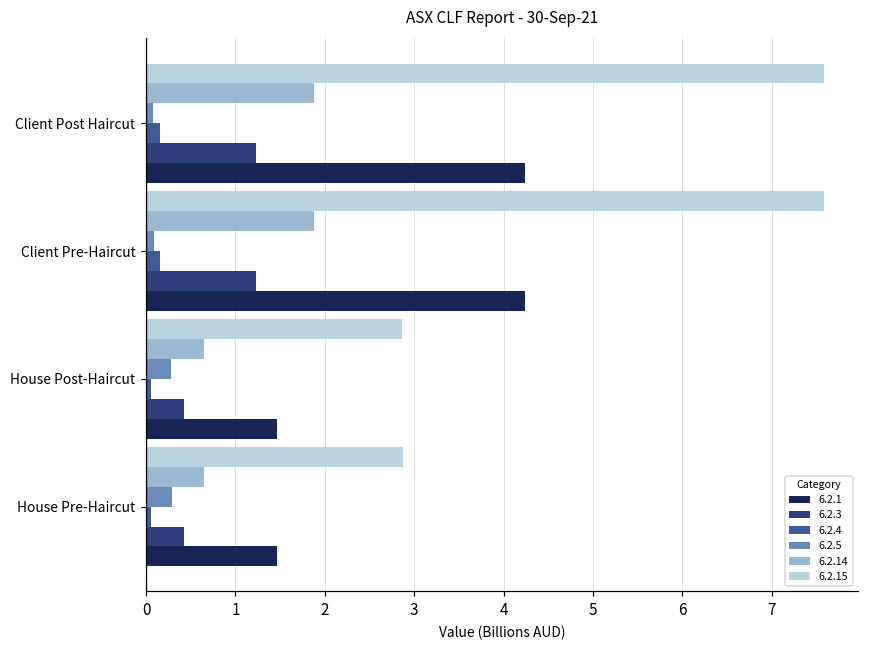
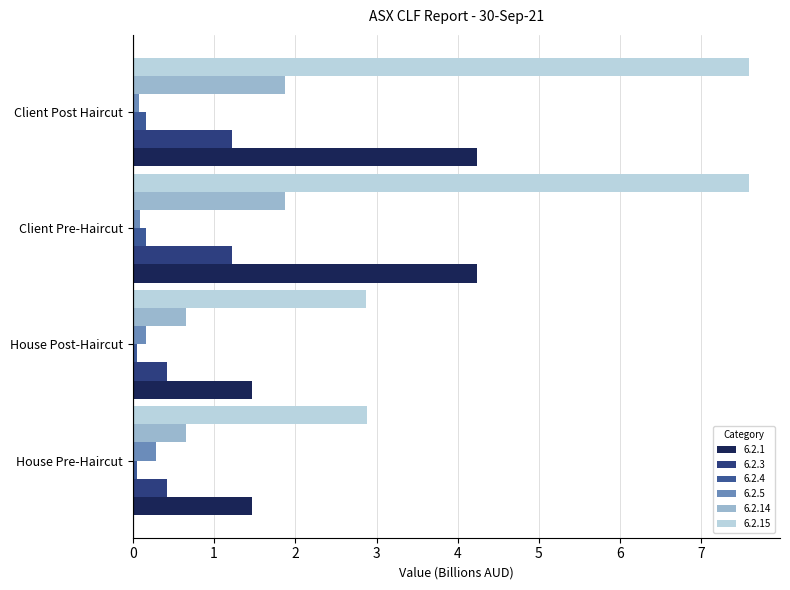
  {
    "6.2.5": {
      "Client Post Haircut": 0.1,
      "Client Pre-Haircut": 0.1,
-     "House Post-Haircut": 0.3,
+     "House Post-Haircut": 0.2,
      "House Pre-Haircut": 0.3
    }
  }
